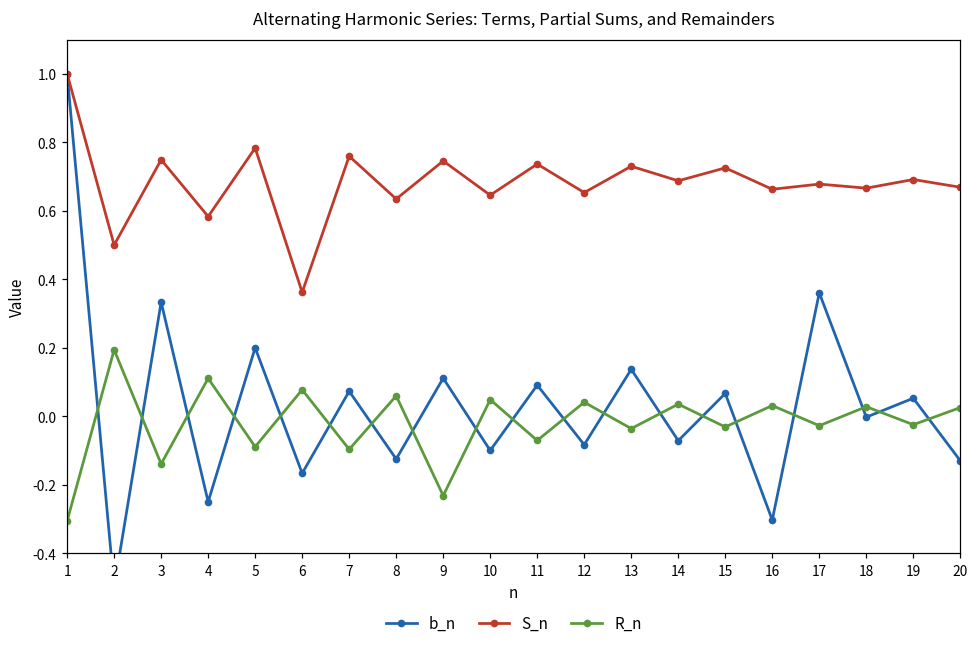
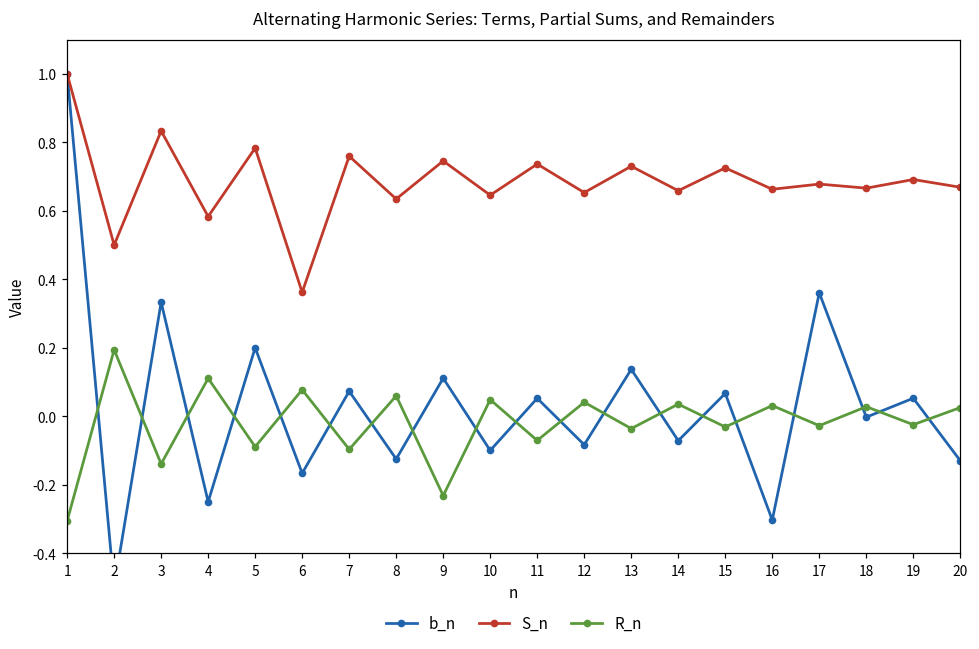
  {
    "b_n": {
      "3": 0.33,
      "4": -0.25,
      "5": 0.20,
      "6": -0.17,
      "7": 0.07,
      "8": -0.13,
      "9": 0.11,
      "10": -0.10,
-     "11": 0.09,
+     "11": 0.05,
      "12": -0.08,
      "13": 0.14,
      "14": -0.07,
      "15": 0.07,
      "16": -0.30,
      "17": 0.36,
      "18": 0.00,
      "19": 0.05,
      "20": -0.13
    },
    "S_n": {
      "2": 0.50,
-     "3": 0.75,
+     "3": 0.83,
      "4": 0.58,
      "5": 0.78,
      "6": 0.36,
      "7": 0.76,
      "8": 0.63,
      "9": 0.75,
      "10": 0.65,
      "11": 0.74,
      "12": 0.65,
      "13": 0.73,
-     "14": 0.69,
+     "14": 0.66,
      "15": 0.73,
      "16": 0.66,
      "17": 0.68,
      "18": 0.67,
      "19": 0.69,
      "20": 0.67
    },
    "R_n": {
      "1": -0.31,
      "2": 0.19,
      "3": -0.14,
      "4": 0.11,
      "5": -0.09,
      "6": 0.08,
      "7": -0.10,
      "8": 0.06,
      "9": -0.23,
      "10": 0.05,
      "11": -0.07,
      "12": 0.04,
      "13": -0.04,
      "14": 0.04,
      "15": -0.03,
      "16": 0.03,
      "17": -0.03,
      "18": 0.03,
      "19": -0.02,
      "20": 0.03
    }
  }
